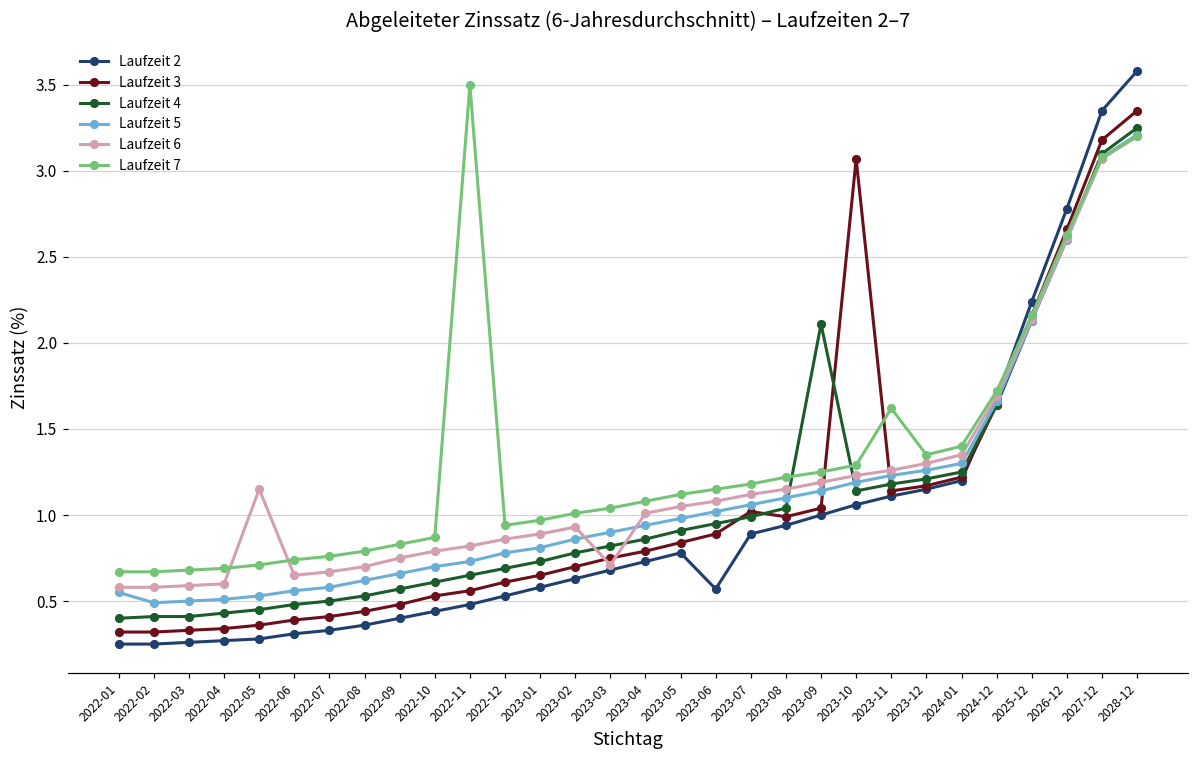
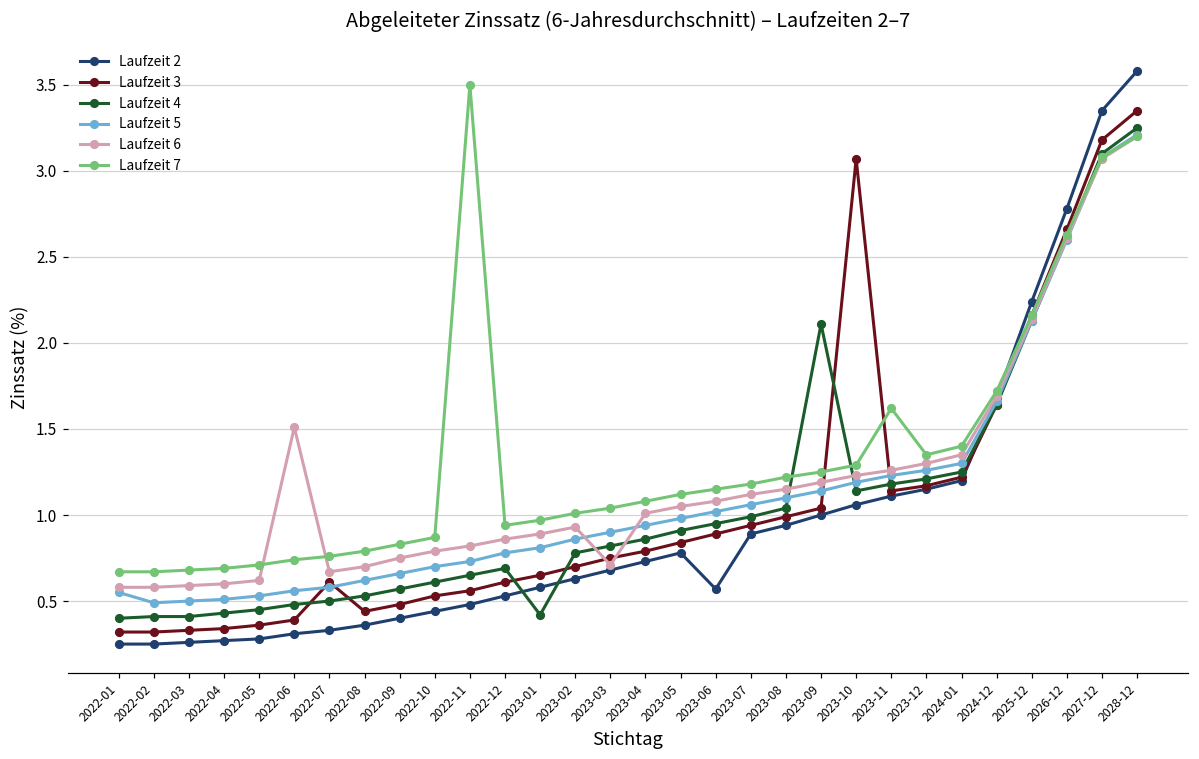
  {
    "Laufzeit 2": {
      "2022-01": 0.25,
      "2022-02": 0.25,
      "2022-03": 0.26,
      "2022-04": 0.27,
      "2022-05": 0.28,
      "2022-06": 0.31,
      "2022-07": 0.33,
      "2022-08": 0.36,
      "2022-09": 0.40,
      "2022-10": 0.44,
      "2022-11": 0.48,
      "2022-12": 0.53,
      "2023-01": 0.58,
      "2023-02": 0.63,
      "2023-03": 0.68,
      "2023-04": 0.73,
      "2023-05": 0.78,
      "2023-06": 0.57,
      "2023-07": 0.89,
      "2023-08": 0.94,
      "2023-09": 1.00,
      "2023-10": 1.06,
      "2023-11": 1.11,
      "2023-12": 1.15,
      "2024-01": 1.20,
      "2025-12": 2.24,
      "2026-12": 2.78,
      "2027-12": 3.35,
      "2028-12": 3.58
    },
    "Laufzeit 3": {
      "2022-01": 0.32,
      "2022-02": 0.32,
      "2022-03": 0.33,
      "2022-04": 0.34,
      "2022-05": 0.36,
      "2022-06": 0.39,
-     "2022-07": 0.41,
+     "2022-07": 0.61,
      "2022-08": 0.44,
      "2022-09": 0.48,
      "2022-10": 0.53,
      "2022-11": 0.56,
      "2022-12": 0.61,
      "2023-01": 0.65,
      "2023-02": 0.70,
      "2023-03": 0.75,
      "2023-04": 0.79,
      "2023-05": 0.84,
      "2023-06": 0.89,
-     "2023-07": 1.02,
+     "2023-07": 0.94,
      "2023-08": 0.99,
      "2023-09": 1.04,
      "2023-10": 3.07,
      "2023-11": 1.14,
      "2023-12": 1.17,
      "2024-01": 1.22,
      "2026-12": 2.66,
      "2027-12": 3.18,
      "2028-12": 3.35
    },
    "Laufzeit 4": {
      "2022-01": 0.40,
      "2022-02": 0.41,
      "2022-03": 0.41,
      "2022-04": 0.43,
      "2022-05": 0.45,
      "2022-06": 0.48,
      "2022-07": 0.50,
      "2022-08": 0.53,
      "2022-09": 0.57,
      "2022-10": 0.61,
      "2022-11": 0.65,
      "2022-12": 0.69,
-     "2023-01": 0.73,
+     "2023-01": 0.42,
      "2023-02": 0.78,
      "2023-03": 0.82,
      "2023-04": 0.86,
      "2023-05": 0.91,
      "2023-06": 0.95,
      "2023-07": 0.99,
      "2023-08": 1.04,
      "2023-09": 2.11,
      "2023-10": 1.14,
      "2023-11": 1.18,
      "2023-12": 1.21,
      "2024-01": 1.25,
      "2027-12": 3.10,
      "2028-12": 3.25
    },
    "Laufzeit 5": {
      "2022-01": 0.55,
      "2022-02": 0.49,
      "2022-03": 0.50,
      "2022-04": 0.51,
      "2022-05": 0.53,
      "2022-06": 0.56,
      "2022-07": 0.58,
      "2022-08": 0.62,
      "2022-09": 0.66,
      "2022-10": 0.70,
      "2022-11": 0.73,
      "2022-12": 0.78,
      "2023-01": 0.81,
      "2023-02": 0.86,
      "2023-03": 0.90,
      "2023-04": 0.94,
      "2023-05": 0.98,
      "2023-06": 1.02,
      "2023-07": 1.06,
      "2023-08": 1.10,
      "2023-09": 1.14,
      "2023-10": 1.19,
      "2023-11": 1.23,
      "2023-12": 1.26,
      "2024-01": 1.30,
      "2024-12": 1.66
    },
    "Laufzeit 6": {
      "2022-01": 0.58,
      "2022-02": 0.58,
      "2022-03": 0.59,
      "2022-04": 0.60,
-     "2022-05": 1.15,
-     "2022-06": 0.65,
+     "2022-05": 0.62,
+     "2022-06": 1.51,
      "2022-07": 0.67,
      "2022-08": 0.70,
      "2022-09": 0.75,
      "2022-10": 0.79,
      "2022-11": 0.82,
      "2022-12": 0.86,
      "2023-01": 0.89,
      "2023-02": 0.93,
      "2023-03": 0.71,
      "2023-04": 1.01,
      "2023-05": 1.05,
      "2023-06": 1.08,
      "2023-07": 1.12,
      "2023-08": 1.15,
      "2023-09": 1.19,
      "2023-10": 1.23,
      "2023-11": 1.26,
      "2023-12": 1.30,
      "2024-01": 1.35
    },
    "Laufzeit 7": {
      "2022-01": 0.67,
      "2022-02": 0.67,
      "2022-03": 0.68,
      "2022-04": 0.69,
      "2022-05": 0.71,
      "2022-06": 0.74,
      "2022-07": 0.76,
      "2022-08": 0.79,
      "2022-09": 0.83,
      "2022-10": 0.87,
      "2022-11": 3.50,
      "2022-12": 0.94,
      "2023-01": 0.97,
      "2023-02": 1.01,
      "2023-03": 1.04,
      "2023-04": 1.08,
      "2023-05": 1.12,
      "2023-06": 1.15,
      "2023-07": 1.18,
      "2023-08": 1.22,
      "2023-09": 1.25,
      "2023-10": 1.29,
      "2023-11": 1.62,
      "2023-12": 1.35,
      "2024-01": 1.40,
      "2024-12": 1.72,
      "2026-12": 2.63
    }
  }
